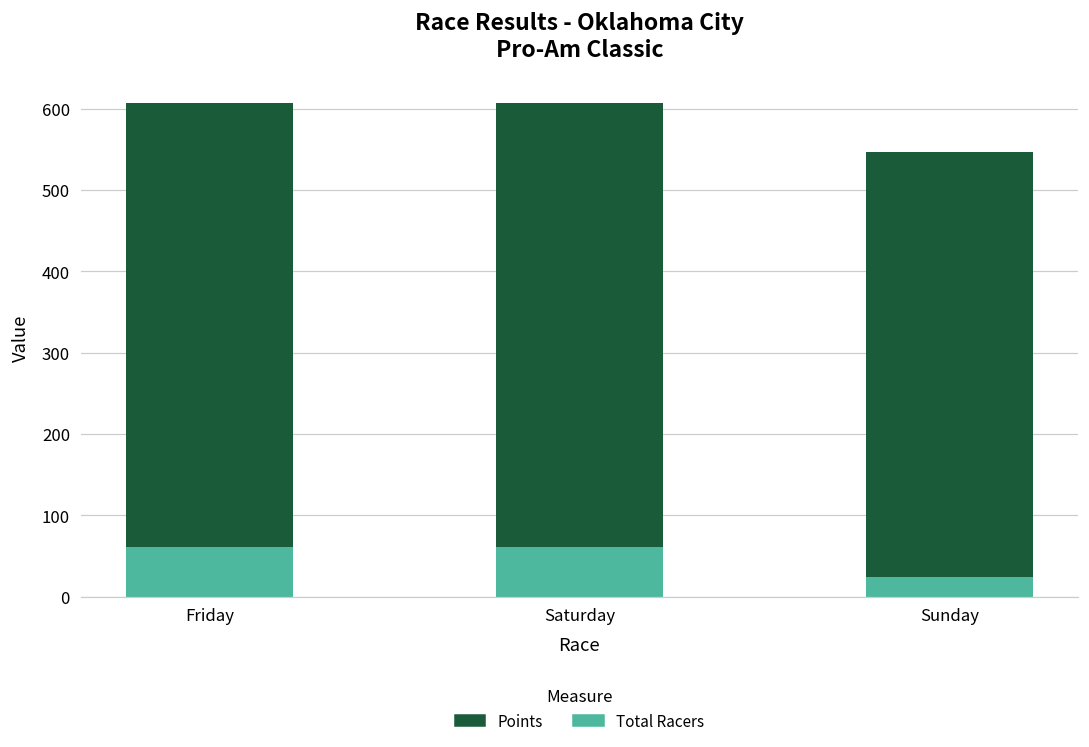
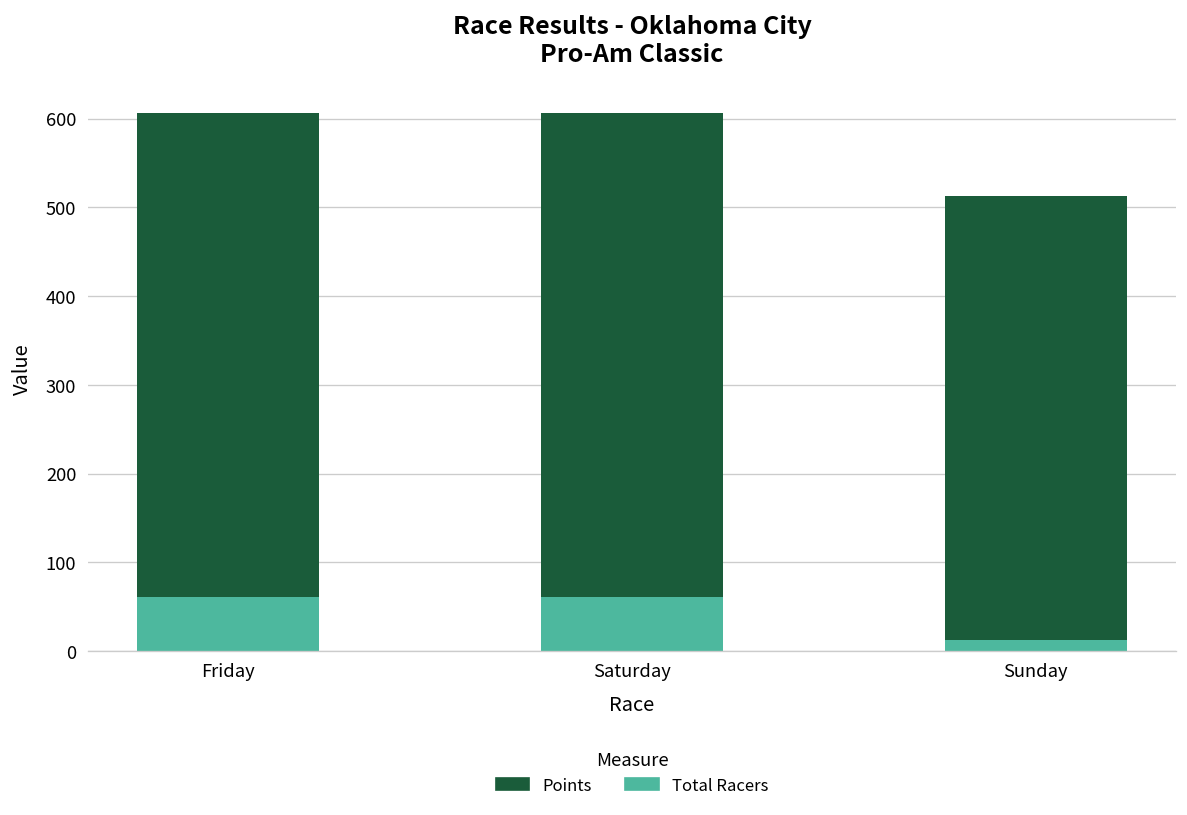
  {
    "Total Racers": {
      "Friday": 60,
      "Saturday": 60,
-     "Sunday": 20
+     "Sunday": 10
    },
    "Points": {
      "Friday": 550,
      "Saturday": 550,
-     "Sunday": 520
+     "Sunday": 500
    }
  }
